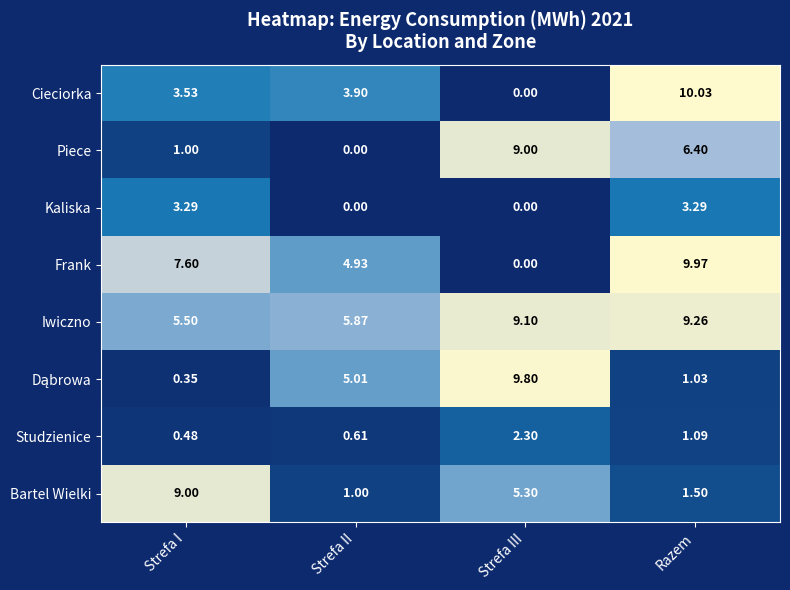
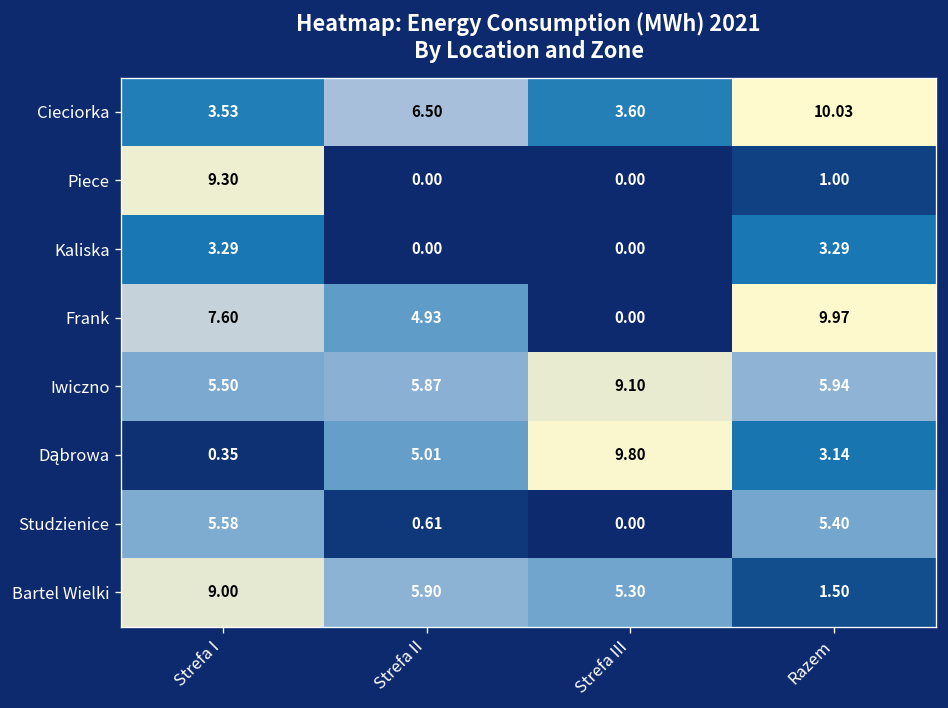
  {
    "Cieciorka": {
      "Strefa I": 3.53,
-     "Strefa II": 3.90,
-     "Strefa III": 0.00,
+     "Strefa II": 6.50,
+     "Strefa III": 3.60,
      "Razem": 10.03
    },
    "Piece": {
-     "Strefa I": 1.00,
+     "Strefa I": 9.30,
      "Strefa II": 0.00,
-     "Strefa III": 9.00,
-     "Razem": 6.40
+     "Strefa III": 0.00,
+     "Razem": 1.00
    },
    "Kaliska": {
      "Strefa I": 3.29,
      "Strefa II": 0.00,
      "Strefa III": 0.00,
      "Razem": 3.29
    },
    "Frank": {
      "Strefa I": 7.60,
      "Strefa II": 4.93,
      "Strefa III": 0.00,
      "Razem": 9.97
    },
    "Iwiczno": {
      "Strefa I": 5.50,
      "Strefa II": 5.87,
      "Strefa III": 9.10,
-     "Razem": 9.26
+     "Razem": 5.94
    },
    "Dąbrowa": {
      "Strefa I": 0.35,
      "Strefa II": 5.01,
      "Strefa III": 9.80,
-     "Razem": 1.03
+     "Razem": 3.14
    },
    "Studzienice": {
-     "Strefa I": 0.48,
+     "Strefa I": 5.58,
      "Strefa II": 0.61,
-     "Strefa III": 2.30,
-     "Razem": 1.09
+     "Strefa III": 0.00,
+     "Razem": 5.40
    },
    "Bartel Wielki": {
      "Strefa I": 9.00,
-     "Strefa II": 1.00,
+     "Strefa II": 5.90,
      "Strefa III": 5.30,
      "Razem": 1.50
    }
  }
